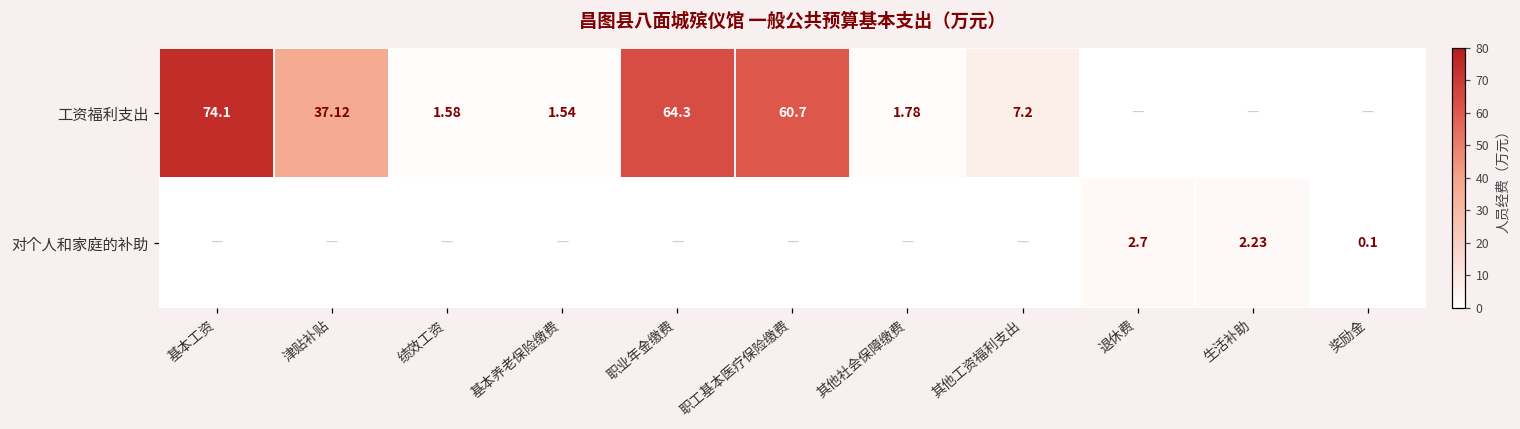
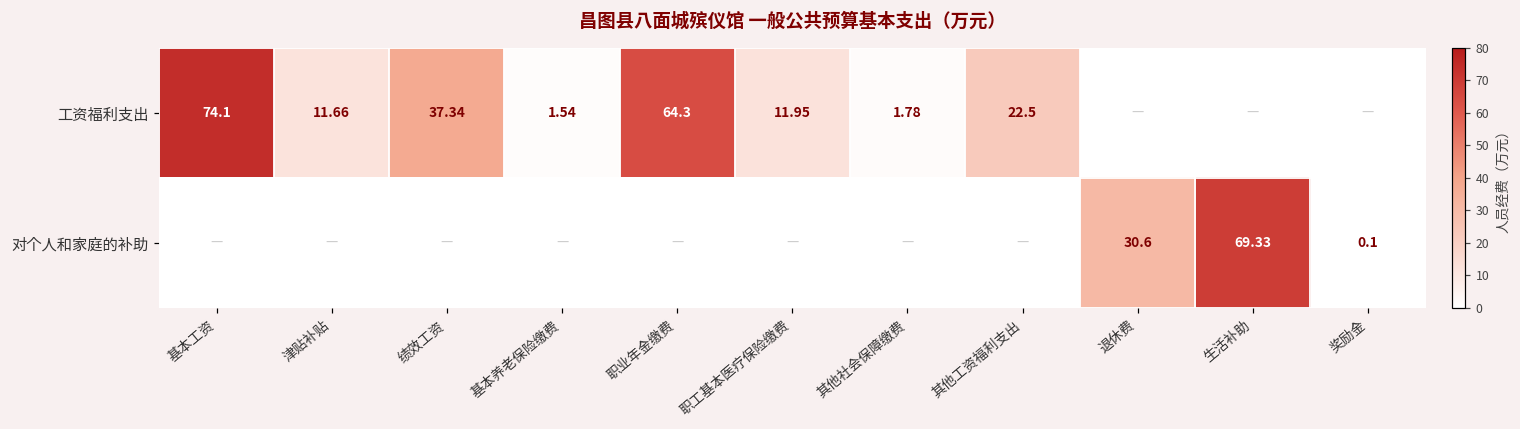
  {
    "工资福利支出": {
      "基本工资": 74.1,
-     "津贴补贴": 37.12,
-     "绩效工资": 1.58,
+     "津贴补贴": 11.66,
+     "绩效工资": 37.34,
      "基本养老保险缴费": 1.54,
      "职业年金缴费": 64.3,
-     "职工基本医疗保险缴费": 60.7,
+     "职工基本医疗保险缴费": 11.95,
      "其他社会保障缴费": 1.78,
-     "其他工资福利支出": 7.2
+     "其他工资福利支出": 22.5
    },
    "对个人和家庭的补助": {
-     "退休费": 2.7,
-     "生活补助": 2.23,
+     "退休费": 30.6,
+     "生活补助": 69.33,
      "奖励金": 0.1
    }
  }
